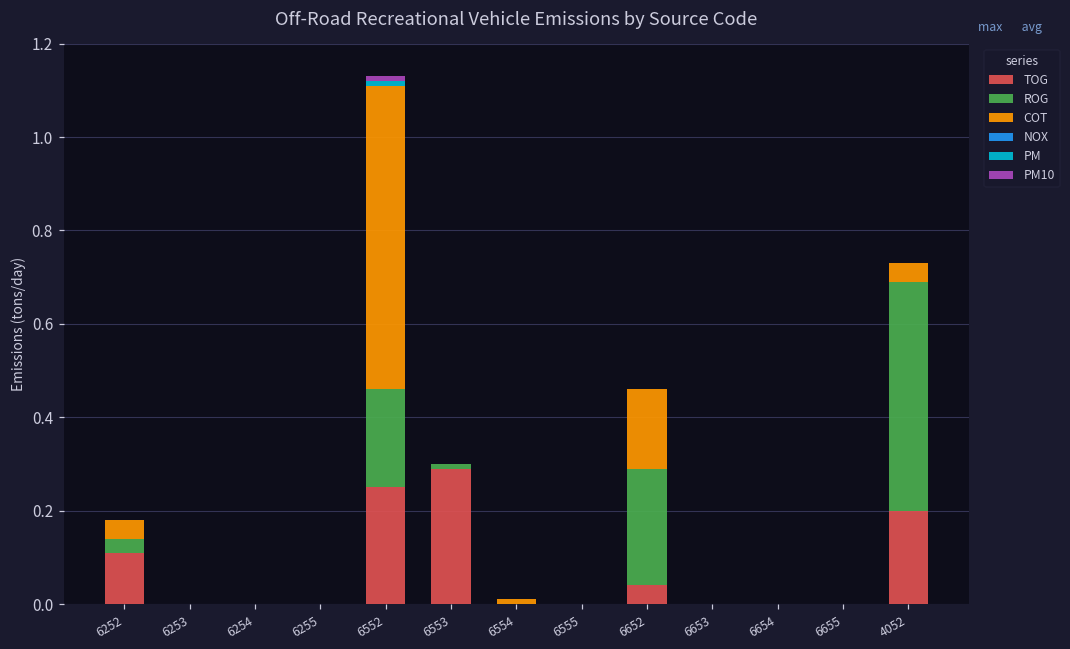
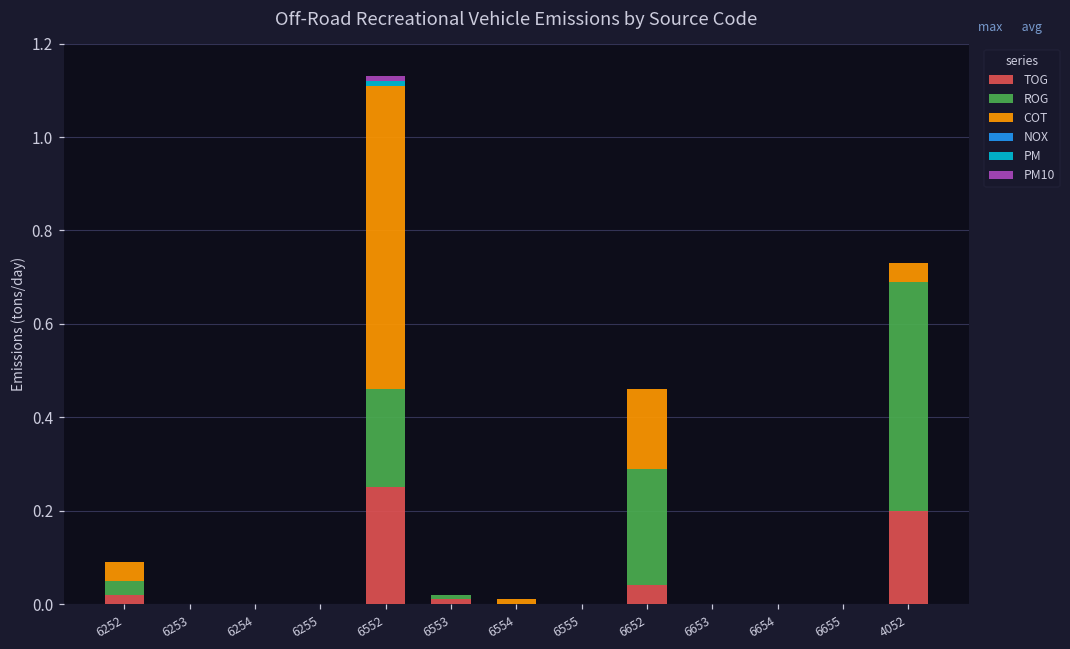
  {
    "TOG": {
-     "6252": 0.11,
+     "6252": 0.02,
      "6253": 0.00,
      "6254": 0.00,
      "6255": 0.00,
      "6552": 0.25,
-     "6553": 0.29,
+     "6553": 0.01,
      "6554": 0.00,
      "6555": 0.00,
      "6652": 0.04,
      "6653": 0.00,
      "6654": 0.00,
      "6655": 0.00,
      "4052": 0.20
    },
    "ROG": {
      "6252": 0.03,
      "6253": 0.00,
      "6254": 0.00,
      "6255": 0.00,
      "6552": 0.21,
      "6553": 0.01,
      "6554": 0.00,
      "6555": 0.00,
      "6652": 0.25,
      "6653": 0.00,
      "6654": 0.00,
      "6655": 0.00,
      "4052": 0.49
    },
    "PM10": {
      "6252": 0.00,
      "6253": 0.00,
      "6254": 0.00,
      "6255": 0.00,
      "6552": 0.01,
      "6553": 0.00,
      "6554": 0.00,
      "6555": 0.00,
      "6652": 0.00,
      "6653": 0.00,
      "6654": 0.00,
      "6655": 0.00,
      "4052": 0.00
    }
  }
